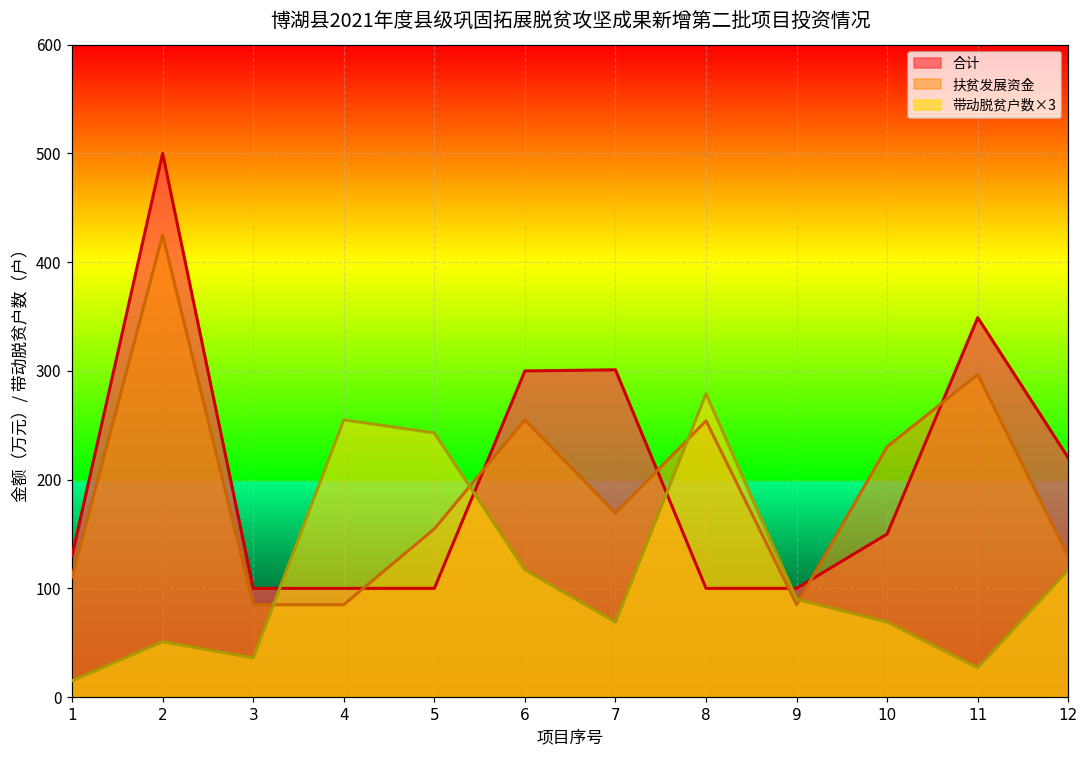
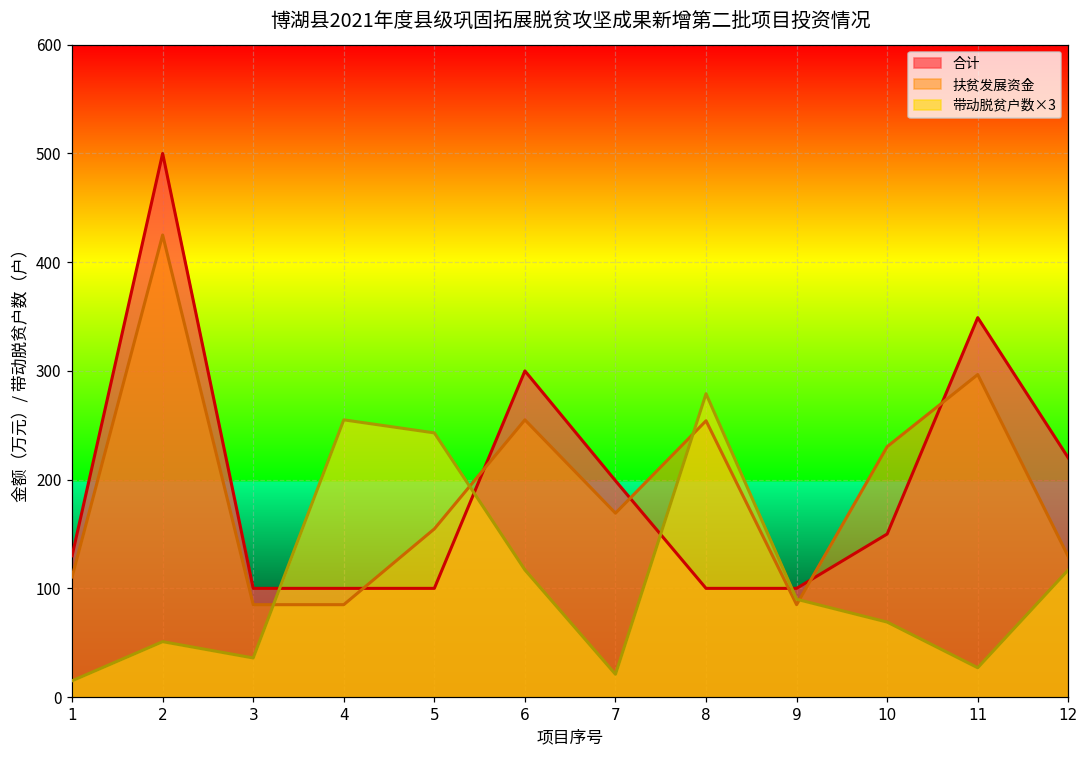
  {
    "合计": {
      "1": 130,
      "2": 500,
      "3": 100,
      "4": 100,
      "5": 100,
      "6": 300,
-     "7": 300,
+     "7": 200,
      "8": 100,
      "9": 100,
      "10": 150,
      "11": 350,
      "12": 220
    },
    "扶贫发展资金": {
      "1": 110,
      "2": 430,
      "3": 90,
      "4": 90,
      "5": 150,
      "6": 260,
      "7": 170,
      "8": 250,
      "9": 90,
      "10": 230,
      "11": 300,
      "12": 130
    },
    "带动脱贫户数×3": {
      "1": 20,
      "2": 50,
      "3": 40,
      "4": 260,
      "5": 240,
      "6": 120,
-     "7": 70,
+     "7": 20,
      "8": 280,
      "9": 90,
      "10": 70,
      "11": 30,
      "12": 120
    }
  }
